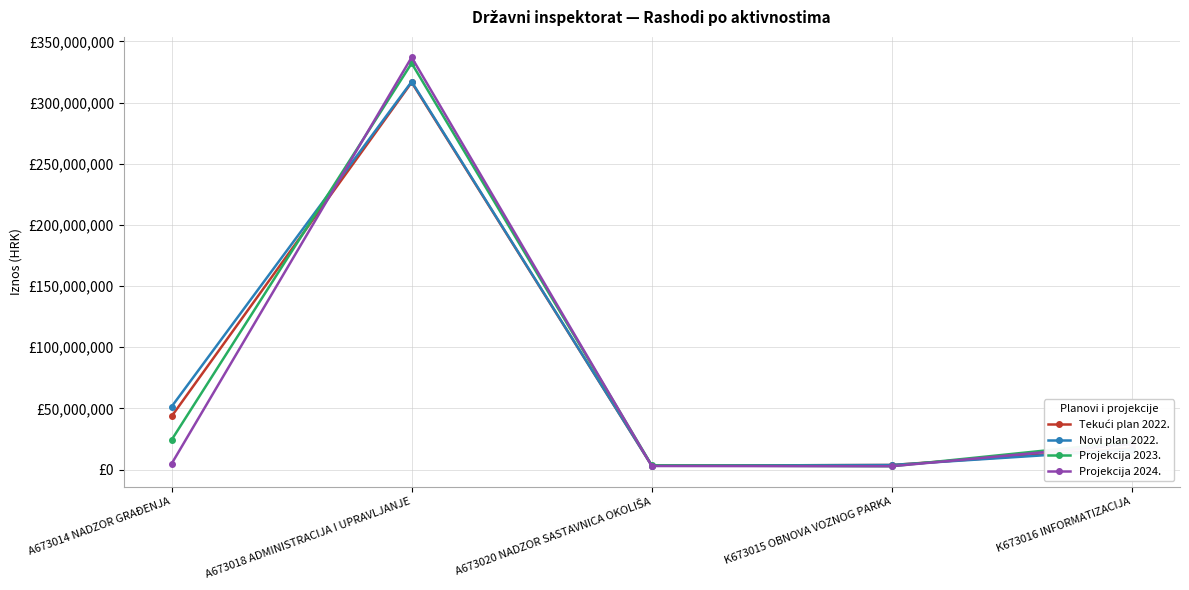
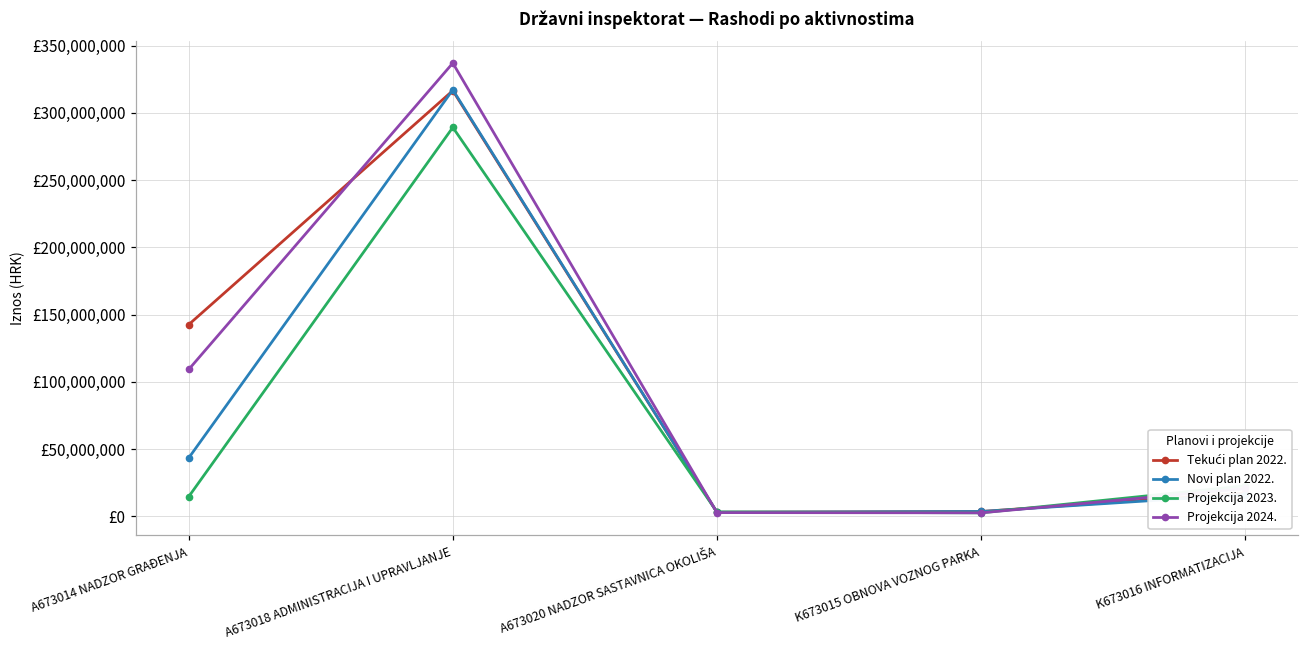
  {
    "Tekući plan 2022.": {
-     "A673014 NADZOR GRAĐENJA": "£43,000,000"
+     "A673014 NADZOR GRAĐENJA": "£143,000,000"
    },
    "Novi plan 2022.": {
-     "A673014 NADZOR GRAĐENJA": "£51,000,000"
+     "A673014 NADZOR GRAĐENJA": "£43,000,000"
    },
    "Projekcija 2023.": {
-     "A673014 NADZOR GRAĐENJA": "£24,000,000",
-     "A673018 ADMINISTRACIJA I UPRAVLJANJE": "£332,000,000"
+     "A673014 NADZOR GRAĐENJA": "£15,000,000",
+     "A673018 ADMINISTRACIJA I UPRAVLJANJE": "£289,000,000"
    },
    "Projekcija 2024.": {
-     "A673014 NADZOR GRAĐENJA": "£5,000,000",
+     "A673014 NADZOR GRAĐENJA": "£109,000,000",
      "A673018 ADMINISTRACIJA I UPRAVLJANJE": "£337,000,000"
    }
  }
